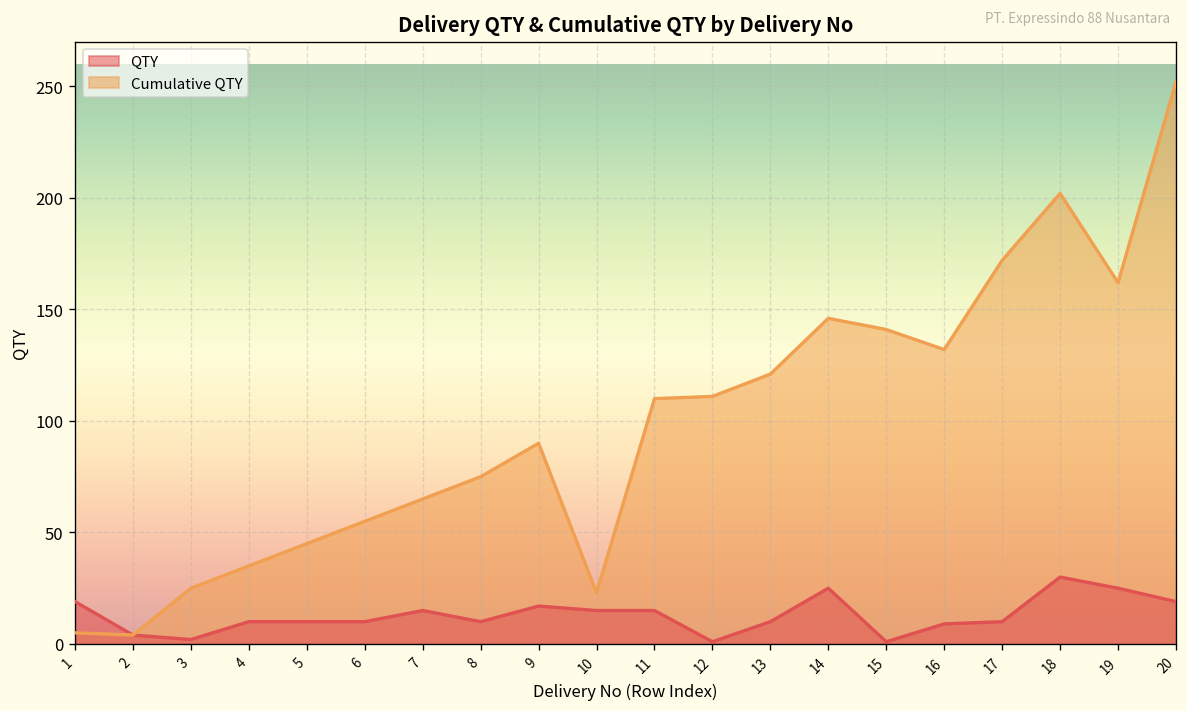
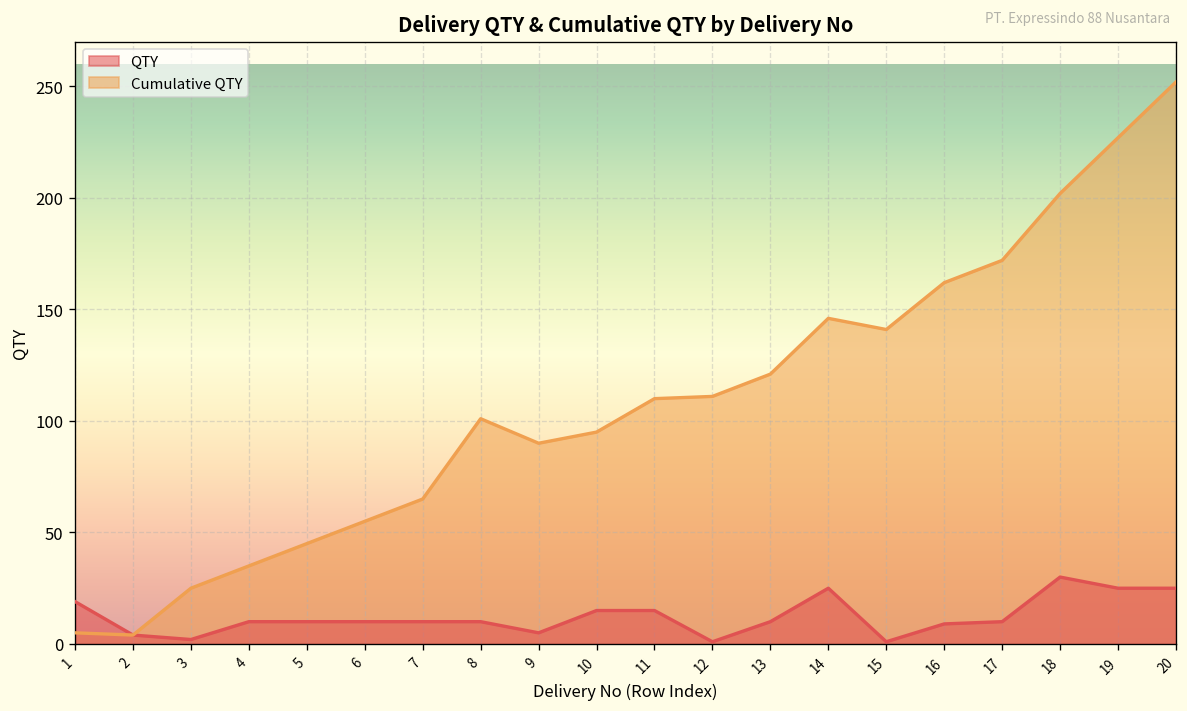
  {
    "QTY": {
      "1": 19,
      "3": 2,
      "4": 10,
      "5": 10,
      "6": 10,
-     "7": 15,
+     "7": 10,
      "8": 10,
-     "9": 17,
+     "9": 5,
      "10": 15,
      "11": 15,
      "12": 1,
      "13": 10,
      "14": 25,
      "15": 1,
      "16": 9,
      "17": 10,
      "18": 30,
      "19": 25,
-     "20": 19
+     "20": 25
    },
    "Cumulative QTY": {
      "1": 5,
      "3": 25,
      "4": 35,
      "5": 45,
      "6": 55,
      "7": 65,
-     "8": 75,
+     "8": 101,
      "9": 90,
-     "10": 23,
+     "10": 95,
      "11": 110,
      "12": 111,
      "13": 121,
      "14": 146,
      "15": 141,
-     "16": 132,
+     "16": 162,
      "17": 172,
      "18": 202,
-     "19": 162,
+     "19": 227,
      "20": 252
    }
  }
